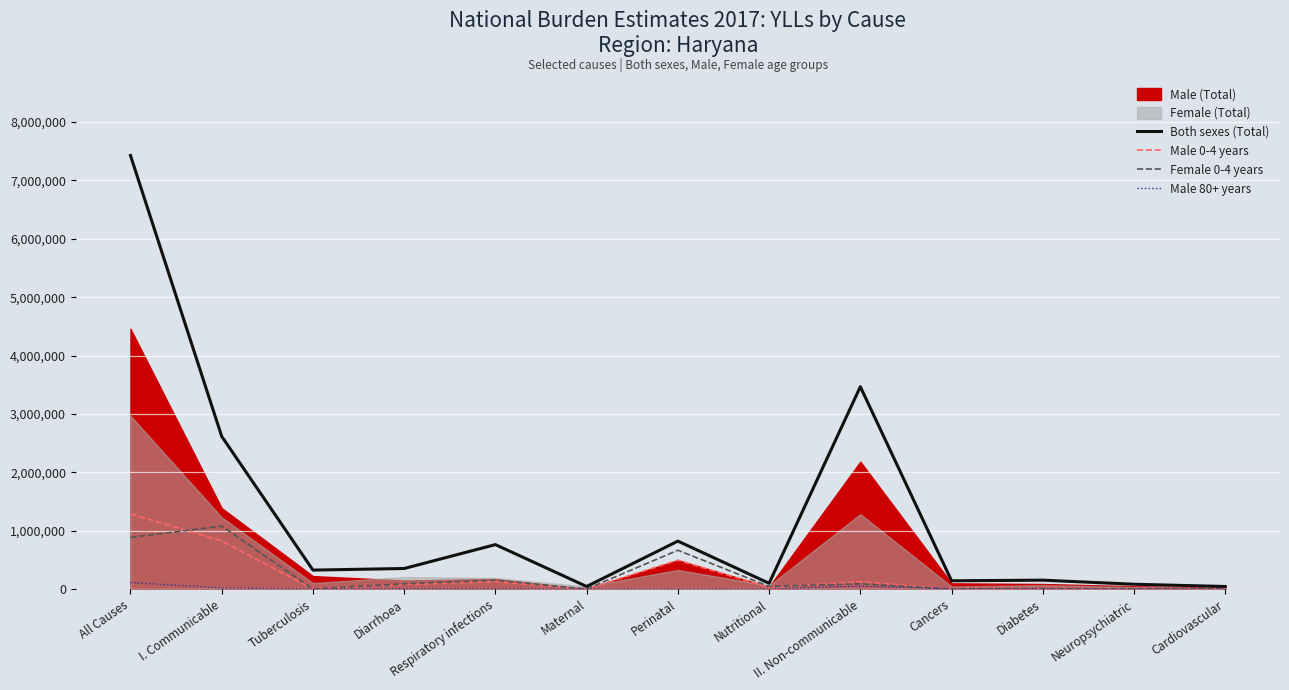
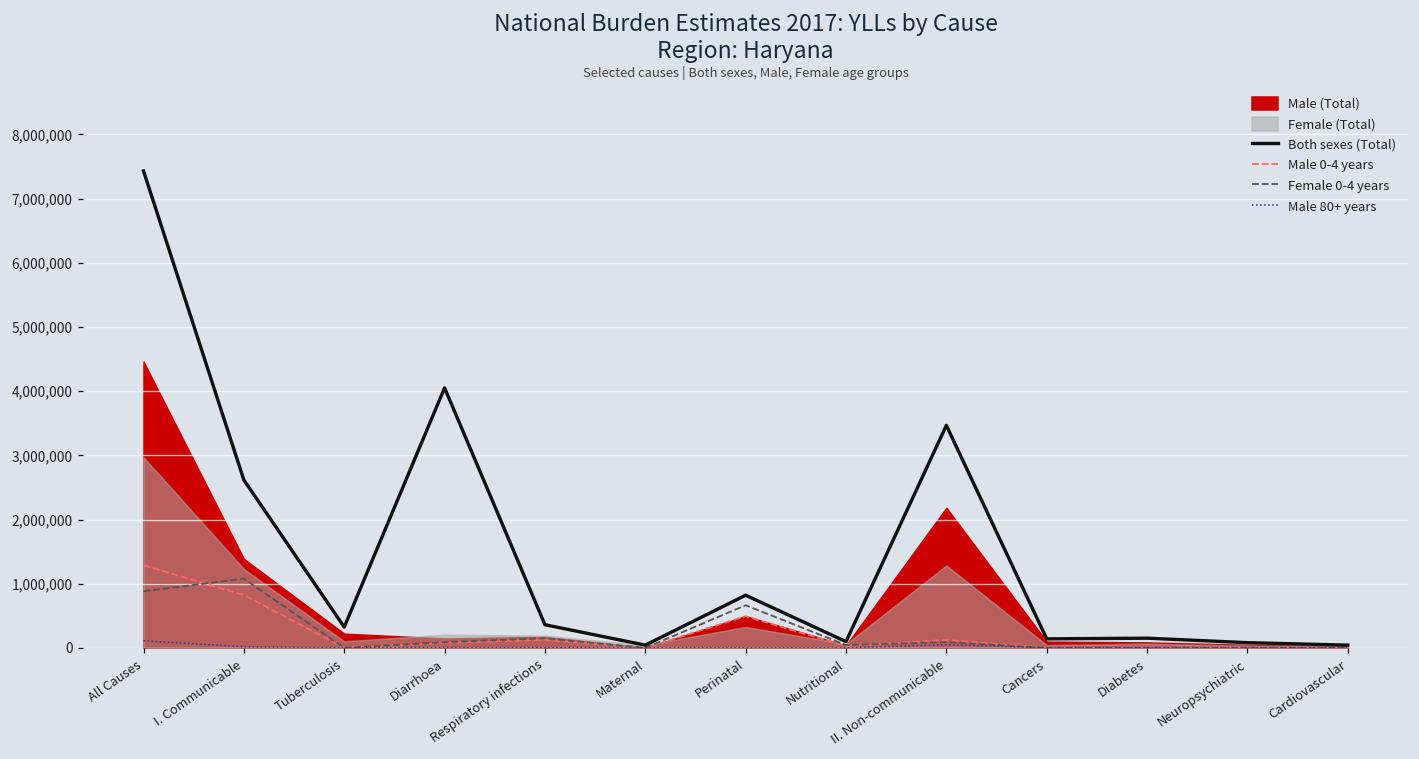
  {
    "Both sexes (Total)": {
      "All Causes": "7,400,000",
      "I. Communicable": "2,600,000",
      "Tuberculosis": "300,000",
-     "Diarrhoea": "400,000",
-     "Respiratory infections": "800,000",
+     "Diarrhoea": "4,100,000",
+     "Respiratory infections": "400,000",
      "Perinatal": "800,000",
      "II. Non-communicable": "3,500,000",
      "Diabetes": "200,000"
    },
    "Male (Total)": {
      "All Causes": "4,500,000",
      "I. Communicable": "1,400,000",
      "Tuberculosis": "200,000",
      "Diarrhoea": "100,000",
      "II. Non-communicable": "2,200,000"
    },
    "Male 0-4 years": {
      "All Causes": "1,300,000",
      "I. Communicable": "800,000"
    },
    "Female (Total)": {
      "All Causes": "3,000,000",
      "I. Communicable": "1,200,000",
      "Tuberculosis": "100,000",
      "Diarrhoea": "200,000",
      "Perinatal": "300,000",
      "II. Non-communicable": "1,300,000"
    },
    "Female 0-4 years": {
      "All Causes": "900,000",
      "I. Communicable": "1,100,000",
      "Perinatal": "700,000"
    },
    "Male 80+ years": {
      "All Causes": "100,000",
      "I. Communicable": "0",
      "Diarrhoea": "0",
      "Respiratory infections": "0",
      "Perinatal": "0"
    }
  }
